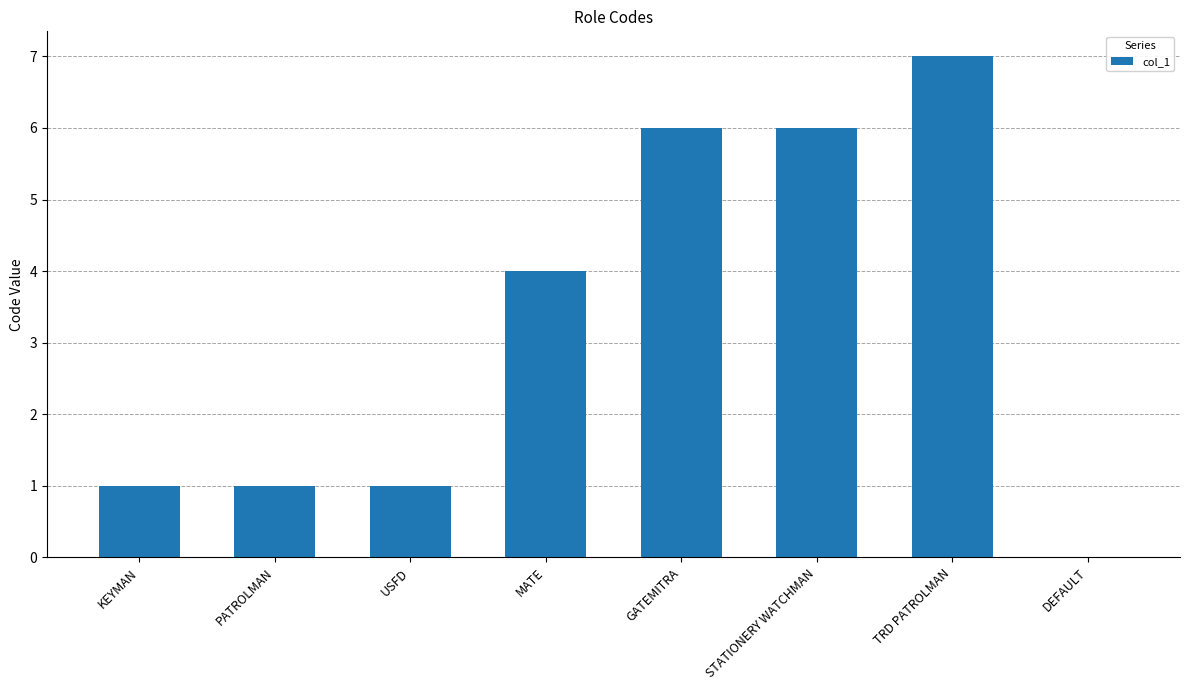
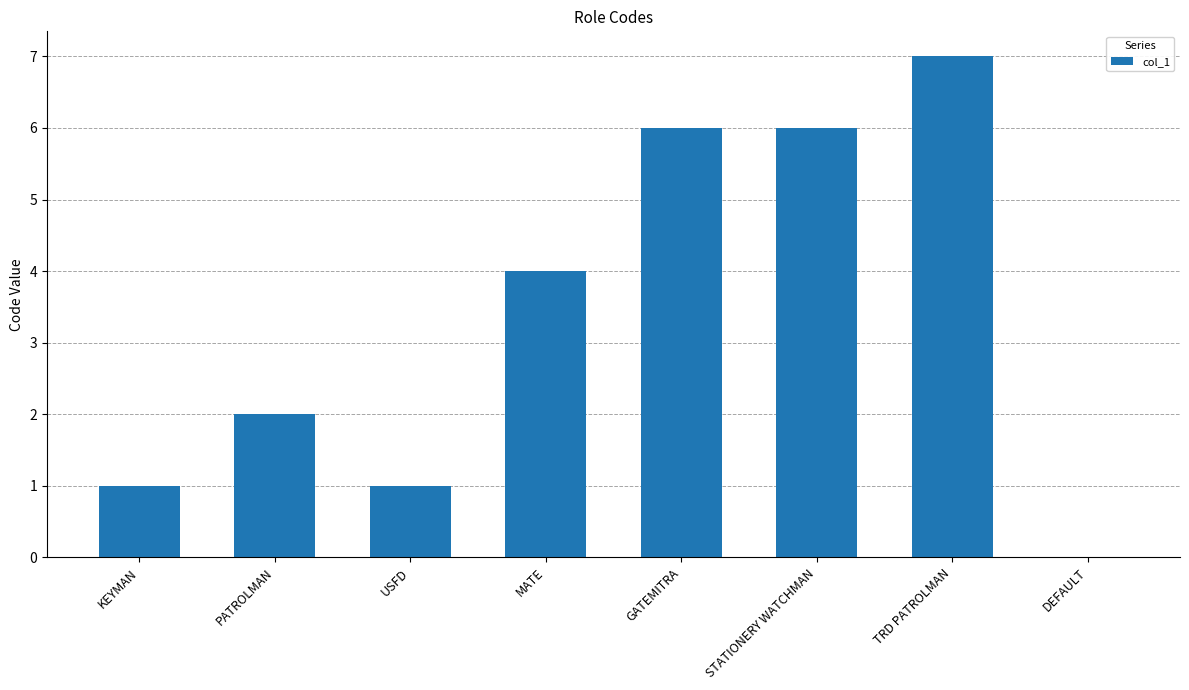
  {
    "KEYMAN": 1,
-   "PATROLMAN": 1,
+   "PATROLMAN": 2,
    "USFD": 1,
    "MATE": 4,
    "GATEMITRA": 6,
    "STATIONERY WATCHMAN": 6,
    "TRD PATROLMAN": 7,
    "DEFAULT": 0
  }
